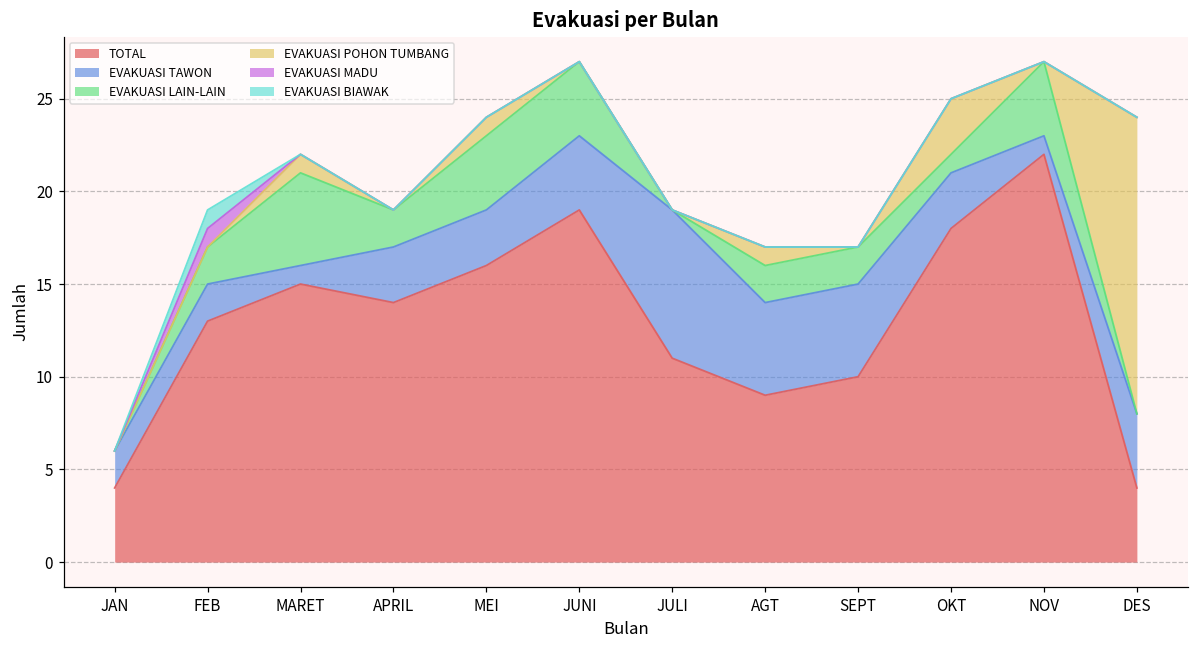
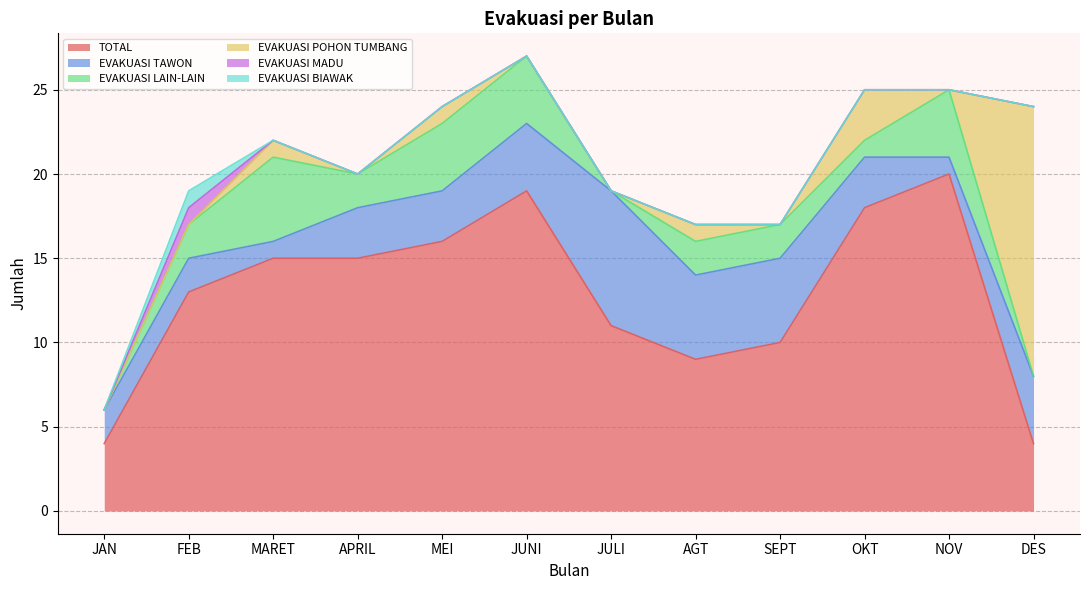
  {
    "TOTAL": {
      "JAN": 4,
      "FEB": 13,
      "MARET": 15,
-     "APRIL": 14,
+     "APRIL": 15,
      "MEI": 16,
      "JUNI": 19,
      "JULI": 11,
      "AGT": 9,
      "SEPT": 10,
      "OKT": 18,
-     "NOV": 22,
+     "NOV": 20,
      "DES": 4
    },
    "EVAKUASI TAWON": {
      "FEB": 2,
      "MARET": 1,
      "APRIL": 3,
      "MEI": 3,
      "JUNI": 4,
      "AGT": 5,
      "SEPT": 5,
      "OKT": 3,
      "NOV": 1
    },
    "EVAKUASI LAIN-LAIN": {
      "MARET": 5,
      "MEI": 4,
      "AGT": 2,
      "OKT": 1
    },
    "EVAKUASI MADU": {
      "FEB": 1
    },
    "EVAKUASI BIAWAK": {
      "FEB": 1
    }
  }
